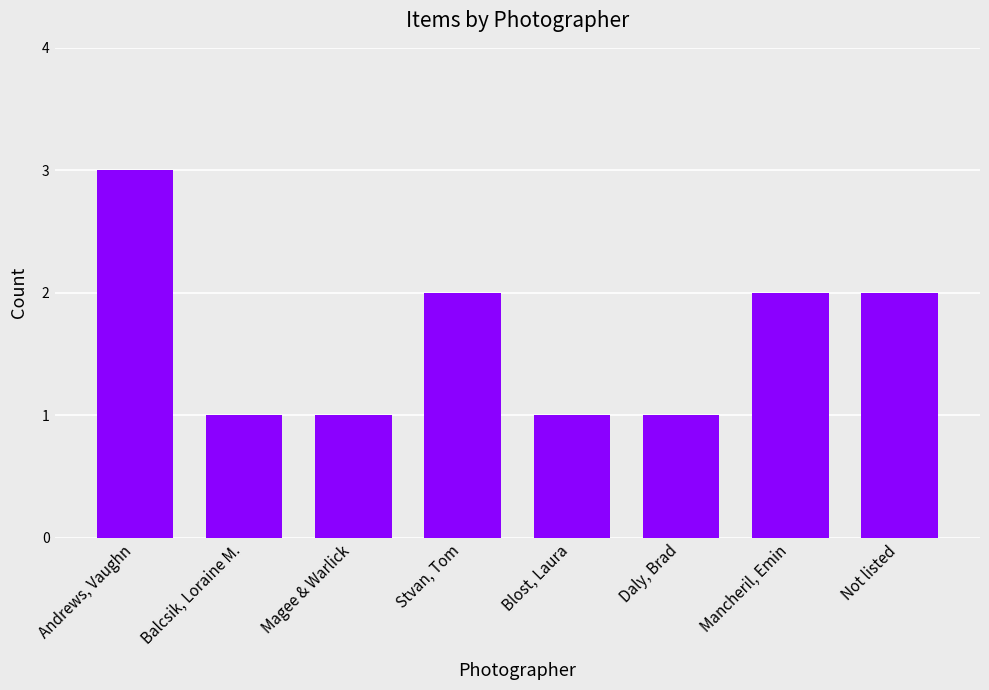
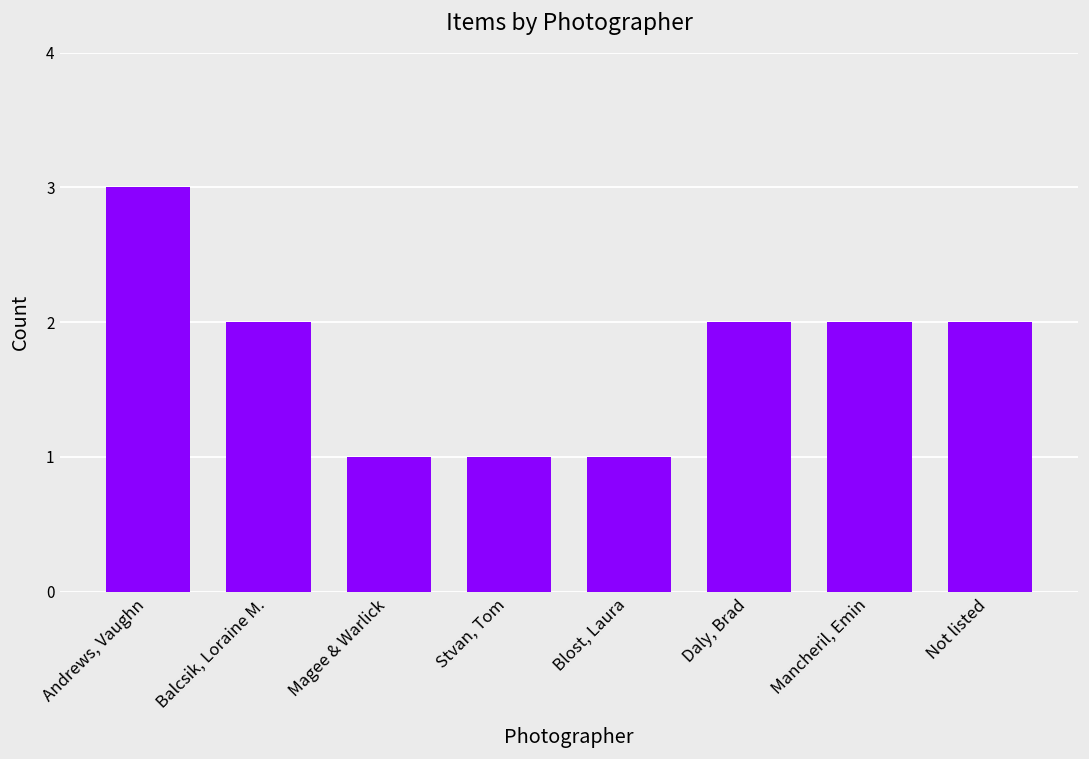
  {
    "Andrews, Vaughn": 3,
-   "Balcsik, Loraine M.": 1,
+   "Balcsik, Loraine M.": 2,
    "Magee & Warlick": 1,
-   "Stvan, Tom": 2,
+   "Stvan, Tom": 1,
    "Blost, Laura": 1,
-   "Daly, Brad": 1,
+   "Daly, Brad": 2,
    "Mancheril, Emin": 2,
    "Not listed": 2
  }
